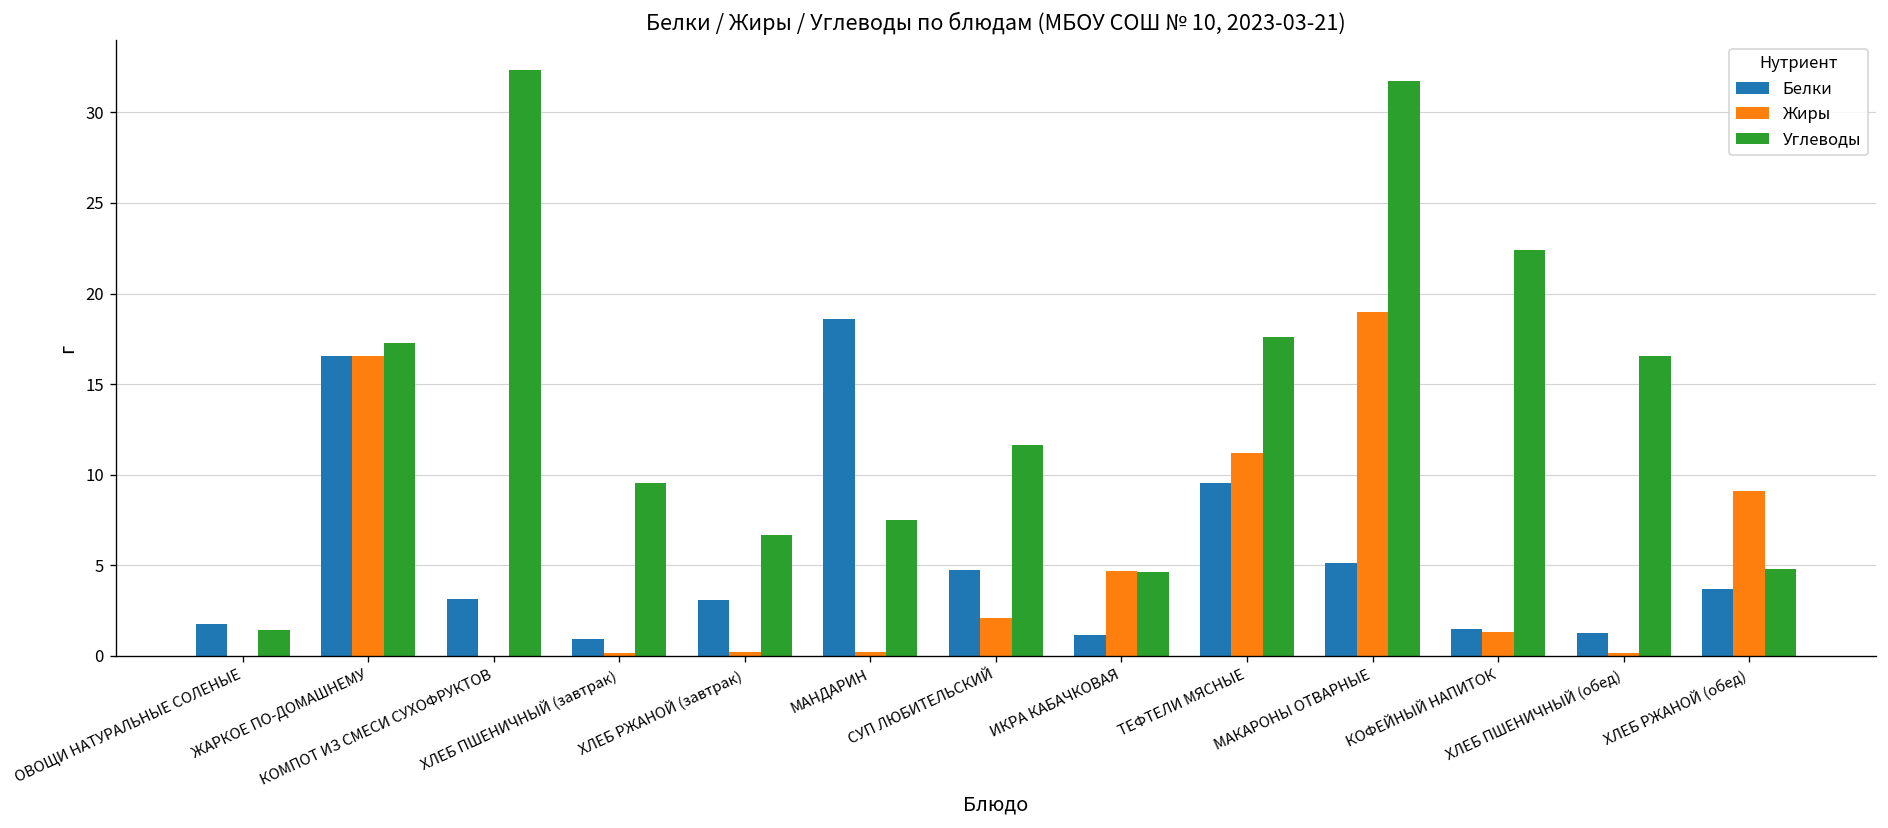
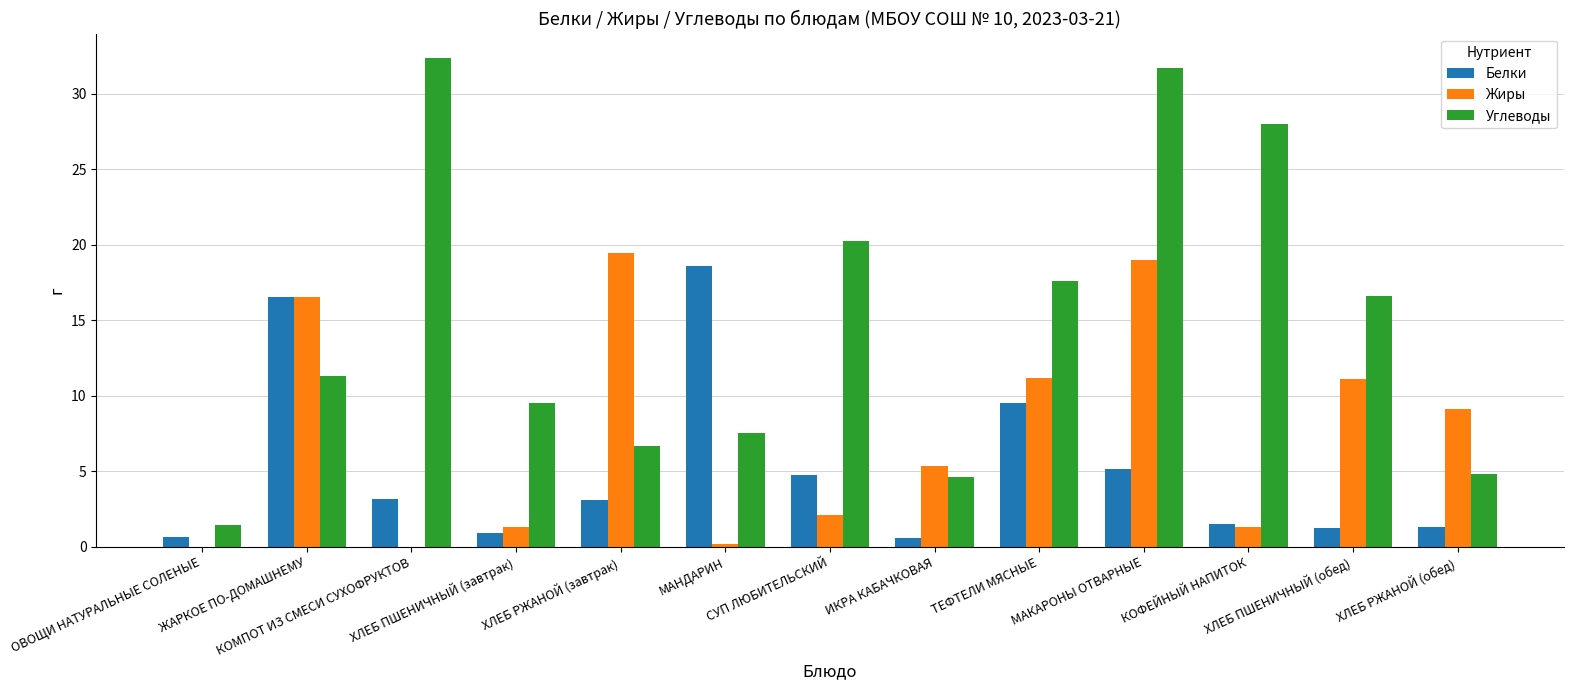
  {
    "Белки": {
-     "ОВОЩИ НАТУРАЛЬНЫЕ СОЛЕНЫЕ": 1.8,
+     "ОВОЩИ НАТУРАЛЬНЫЕ СОЛЕНЫЕ": 0.7,
      "ЖАРКОЕ ПО-ДОМАШНЕМУ": 16.5,
      "КОМПОТ ИЗ СМЕСИ СУХОФРУКТОВ": 3.2,
      "ХЛЕБ ПШЕНИЧНЫЙ (завтрак)": 0.9,
      "ХЛЕБ РЖАНОЙ (завтрак)": 3.1,
      "МАНДАРИН": 18.6,
      "СУП ЛЮБИТЕЛЬСКИЙ": 4.7,
-     "ИКРА КАБАЧКОВАЯ": 1.1,
+     "ИКРА КАБАЧКОВАЯ": 0.6,
      "ТЕФТЕЛИ МЯСНЫЕ": 9.5,
      "МАКАРОНЫ ОТВАРНЫЕ": 5.1,
      "КОФЕЙНЫЙ НАПИТОК": 1.5,
      "ХЛЕБ ПШЕНИЧНЫЙ (обед)": 1.3,
-     "ХЛЕБ РЖАНОЙ (обед)": 3.7
+     "ХЛЕБ РЖАНОЙ (обед)": 1.3
    },
    "Жиры": {
      "ОВОЩИ НАТУРАЛЬНЫЕ СОЛЕНЫЕ": 0.0,
      "ЖАРКОЕ ПО-ДОМАШНЕМУ": 16.6,
      "КОМПОТ ИЗ СМЕСИ СУХОФРУКТОВ": 0.0,
-     "ХЛЕБ ПШЕНИЧНЫЙ (завтрак)": 0.2,
-     "ХЛЕБ РЖАНОЙ (завтрак)": 0.2,
+     "ХЛЕБ ПШЕНИЧНЫЙ (завтрак)": 1.3,
+     "ХЛЕБ РЖАНОЙ (завтрак)": 19.5,
      "МАНДАРИН": 0.2,
      "СУП ЛЮБИТЕЛЬСКИЙ": 2.1,
-     "ИКРА КАБАЧКОВАЯ": 4.7,
+     "ИКРА КАБАЧКОВАЯ": 5.3,
      "ТЕФТЕЛИ МЯСНЫЕ": 11.2,
      "МАКАРОНЫ ОТВАРНЫЕ": 19.0,
      "КОФЕЙНЫЙ НАПИТОК": 1.3,
-     "ХЛЕБ ПШЕНИЧНЫЙ (обед)": 0.2,
+     "ХЛЕБ ПШЕНИЧНЫЙ (обед)": 11.1,
      "ХЛЕБ РЖАНОЙ (обед)": 9.1
    },
    "Углеводы": {
      "ОВОЩИ НАТУРАЛЬНЫЕ СОЛЕНЫЕ": 1.4,
-     "ЖАРКОЕ ПО-ДОМАШНЕМУ": 17.3,
+     "ЖАРКОЕ ПО-ДОМАШНЕМУ": 11.3,
      "КОМПОТ ИЗ СМЕСИ СУХОФРУКТОВ": 32.4,
      "ХЛЕБ ПШЕНИЧНЫЙ (завтрак)": 9.5,
      "ХЛЕБ РЖАНОЙ (завтрак)": 6.7,
      "МАНДАРИН": 7.5,
-     "СУП ЛЮБИТЕЛЬСКИЙ": 11.7,
+     "СУП ЛЮБИТЕЛЬСКИЙ": 20.2,
      "ИКРА КАБАЧКОВАЯ": 4.6,
      "ТЕФТЕЛИ МЯСНЫЕ": 17.6,
      "МАКАРОНЫ ОТВАРНЫЕ": 31.7,
-     "КОФЕЙНЫЙ НАПИТОК": 22.4,
+     "КОФЕЙНЫЙ НАПИТОК": 28.0,
      "ХЛЕБ ПШЕНИЧНЫЙ (обед)": 16.6,
      "ХЛЕБ РЖАНОЙ (обед)": 4.8
    }
  }
